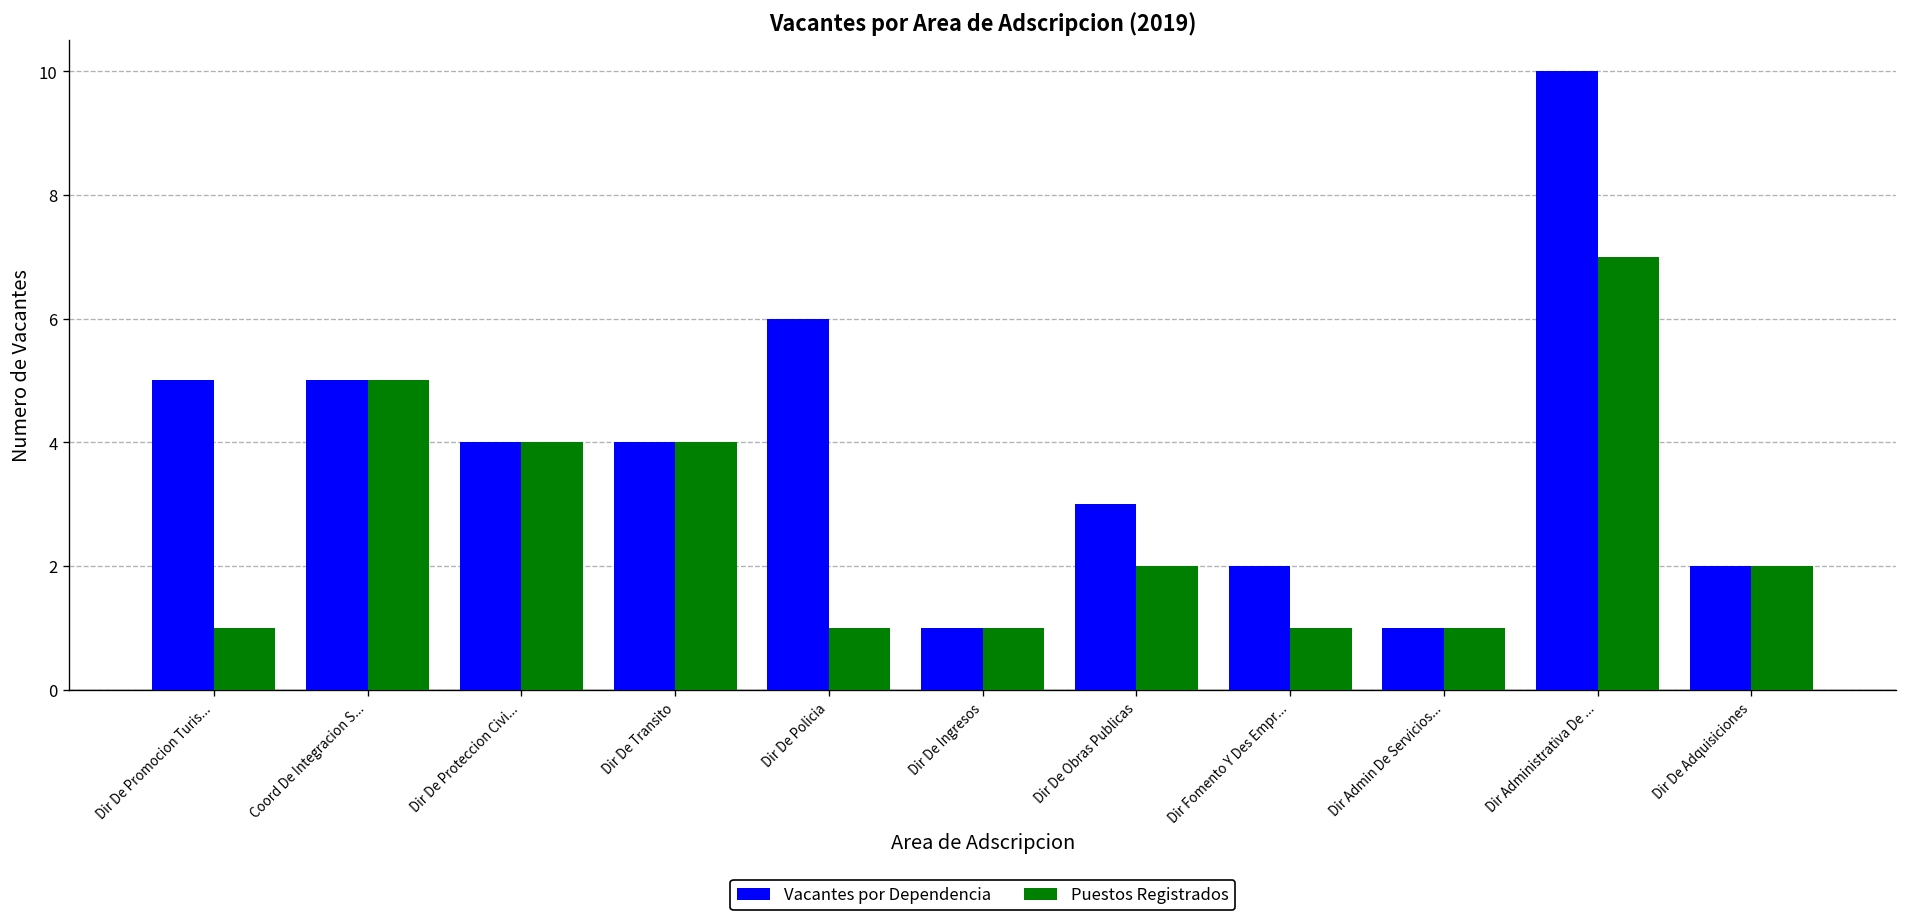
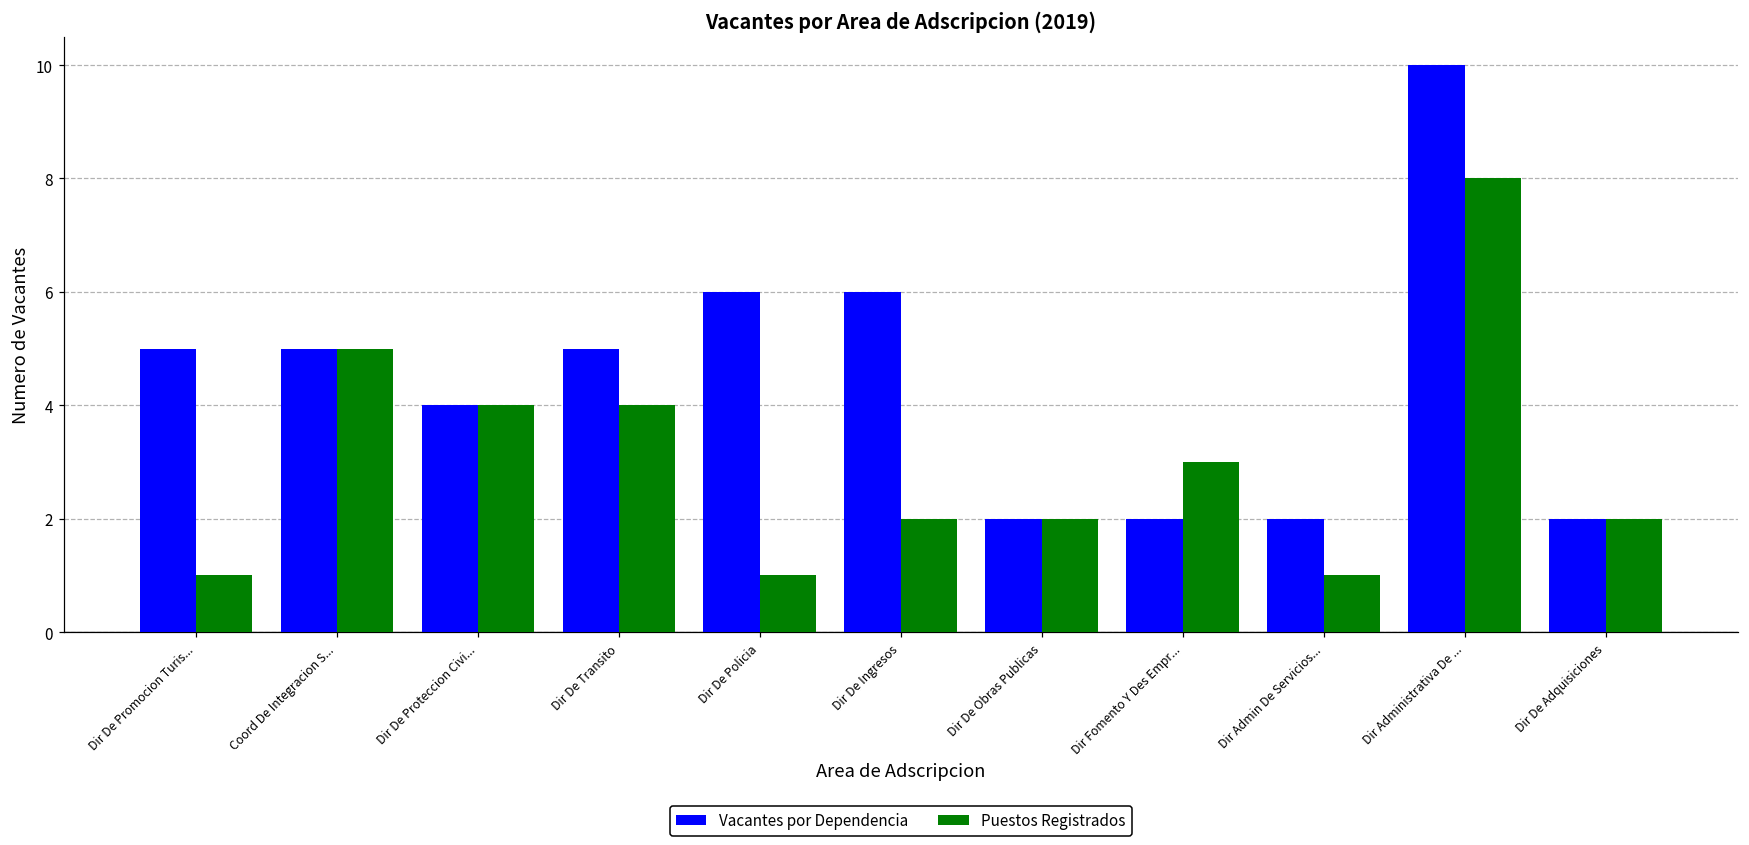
  {
    "Vacantes por Dependencia": {
      "Dir De Promocion Turis...": 5,
      "Coord De Integracion S...": 5,
      "Dir De Proteccion Civi...": 4,
-     "Dir De Transito": 4,
+     "Dir De Transito": 5,
      "Dir De Policia": 6,
-     "Dir De Ingresos": 1,
-     "Dir De Obras Publicas": 3,
+     "Dir De Ingresos": 6,
+     "Dir De Obras Publicas": 2,
      "Dir Fomento Y Des Empr...": 2,
-     "Dir Admin De Servicios...": 1,
+     "Dir Admin De Servicios...": 2,
      "Dir Administrativa De ...": 10,
      "Dir De Adquisiciones": 2
    },
    "Puestos Registrados": {
      "Dir De Promocion Turis...": 1,
      "Coord De Integracion S...": 5,
      "Dir De Proteccion Civi...": 4,
      "Dir De Transito": 4,
      "Dir De Policia": 1,
-     "Dir De Ingresos": 1,
+     "Dir De Ingresos": 2,
      "Dir De Obras Publicas": 2,
-     "Dir Fomento Y Des Empr...": 1,
+     "Dir Fomento Y Des Empr...": 3,
      "Dir Admin De Servicios...": 1,
-     "Dir Administrativa De ...": 7,
+     "Dir Administrativa De ...": 8,
      "Dir De Adquisiciones": 2
    }
  }
